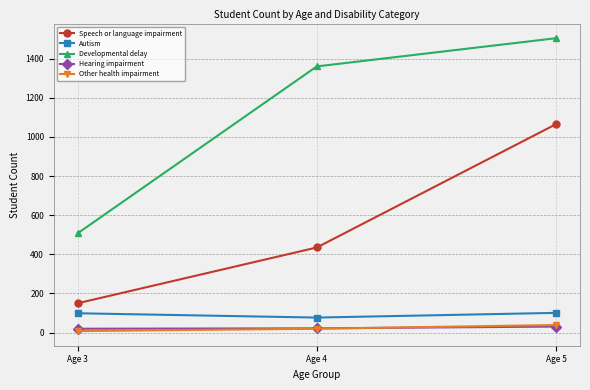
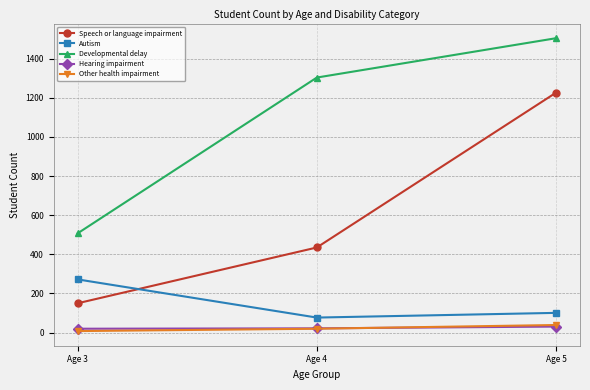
  {
    "Speech or language impairment": {
      "Age 3": 150,
      "Age 4": 440,
-     "Age 5": 1070
+     "Age 5": 1230
    },
    "Autism": {
-     "Age 3": 100,
+     "Age 3": 270,
      "Age 4": 80,
      "Age 5": 100
    },
    "Developmental delay": {
      "Age 3": 510,
-     "Age 4": 1360,
+     "Age 4": 1300,
      "Age 5": 1500
    }
  }
